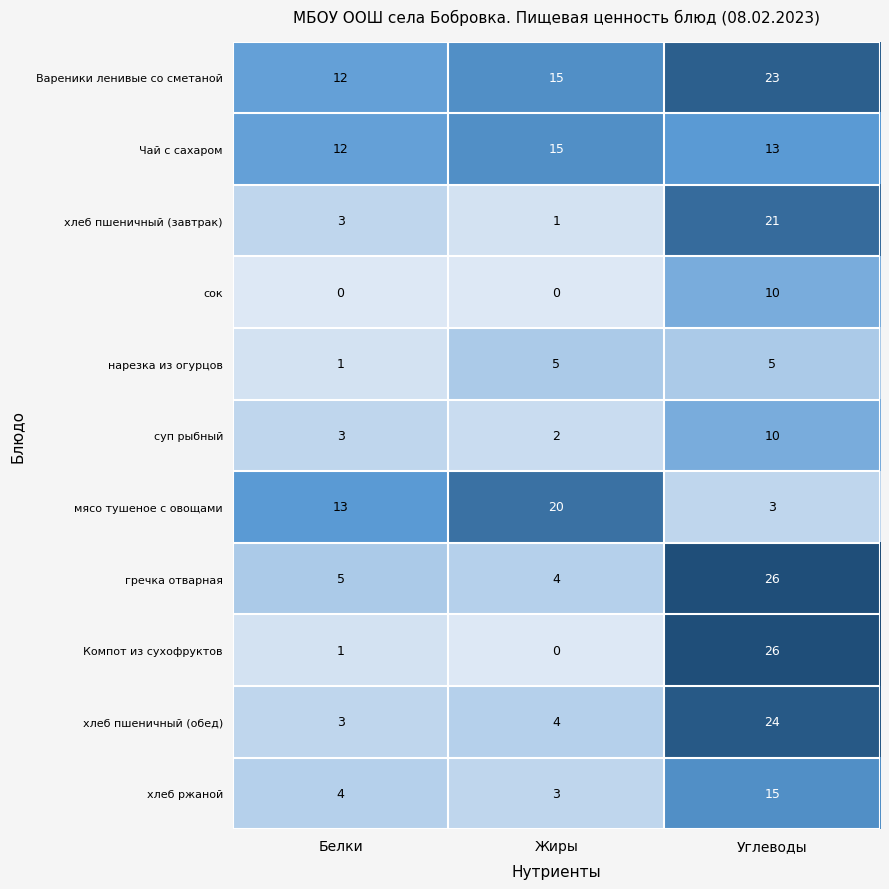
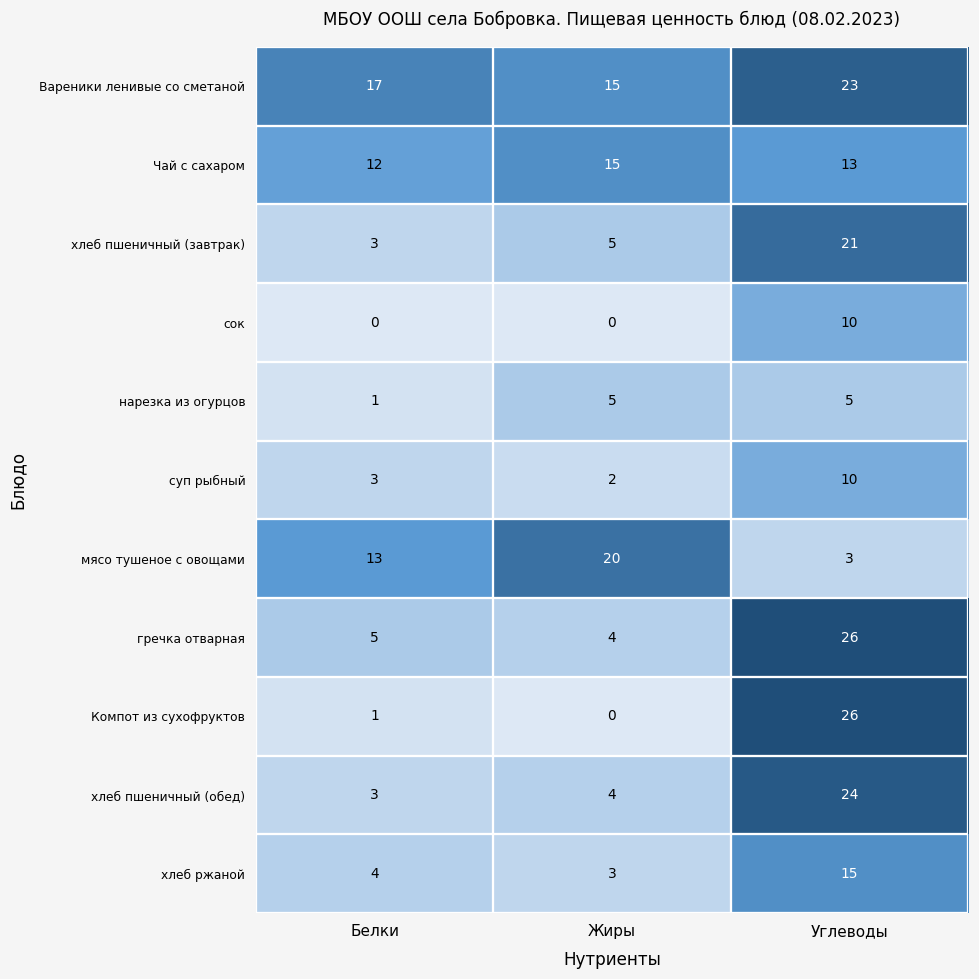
  {
    "Вареники ленивые со сметаной": {
-     "Белки": 12,
+     "Белки": 17,
      "Жиры": 15,
      "Углеводы": 23
    },
    "Чай с сахаром": {
      "Белки": 12,
      "Жиры": 15,
      "Углеводы": 13
    },
    "хлеб пшеничный (завтрак)": {
      "Белки": 3,
-     "Жиры": 1,
+     "Жиры": 5,
      "Углеводы": 21
    },
    "сок": {
      "Белки": 0,
      "Жиры": 0,
      "Углеводы": 10
    },
    "нарезка из огурцов": {
      "Белки": 1,
      "Жиры": 5,
      "Углеводы": 5
    },
    "суп рыбный": {
      "Белки": 3,
      "Жиры": 2,
      "Углеводы": 10
    },
    "мясо тушеное с овощами": {
      "Белки": 13,
      "Жиры": 20,
      "Углеводы": 3
    },
    "гречка отварная": {
      "Белки": 5,
      "Жиры": 4,
      "Углеводы": 26
    },
    "Компот из сухофруктов": {
      "Белки": 1,
      "Жиры": 0,
      "Углеводы": 26
    },
    "хлеб пшеничный (обед)": {
      "Белки": 3,
      "Жиры": 4,
      "Углеводы": 24
    },
    "хлеб ржаной": {
      "Белки": 4,
      "Жиры": 3,
      "Углеводы": 15
    }
  }
